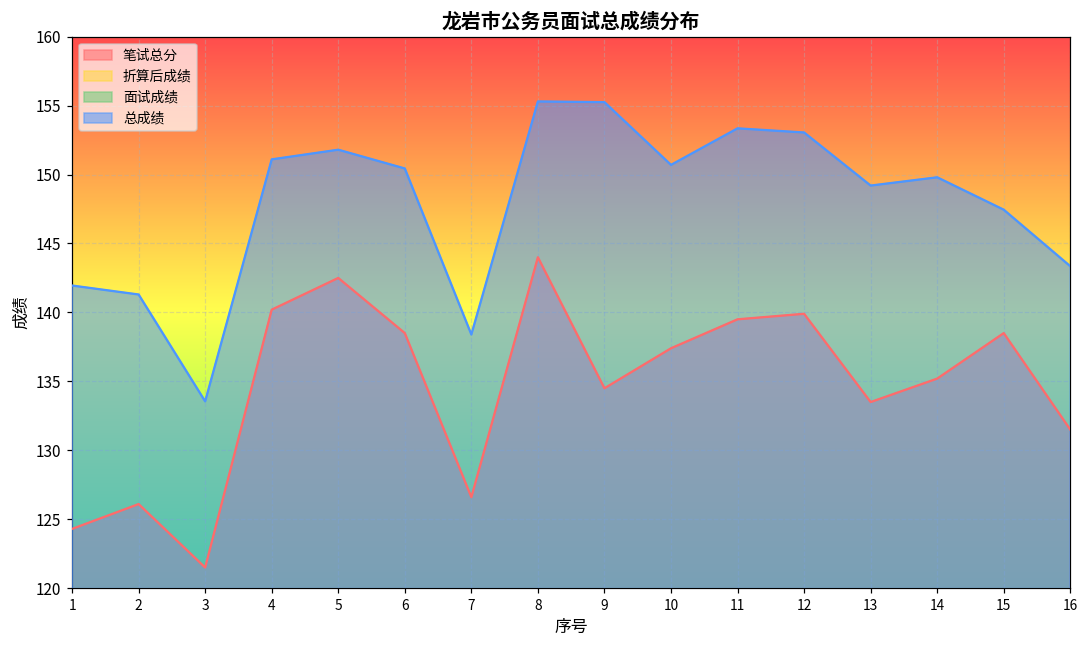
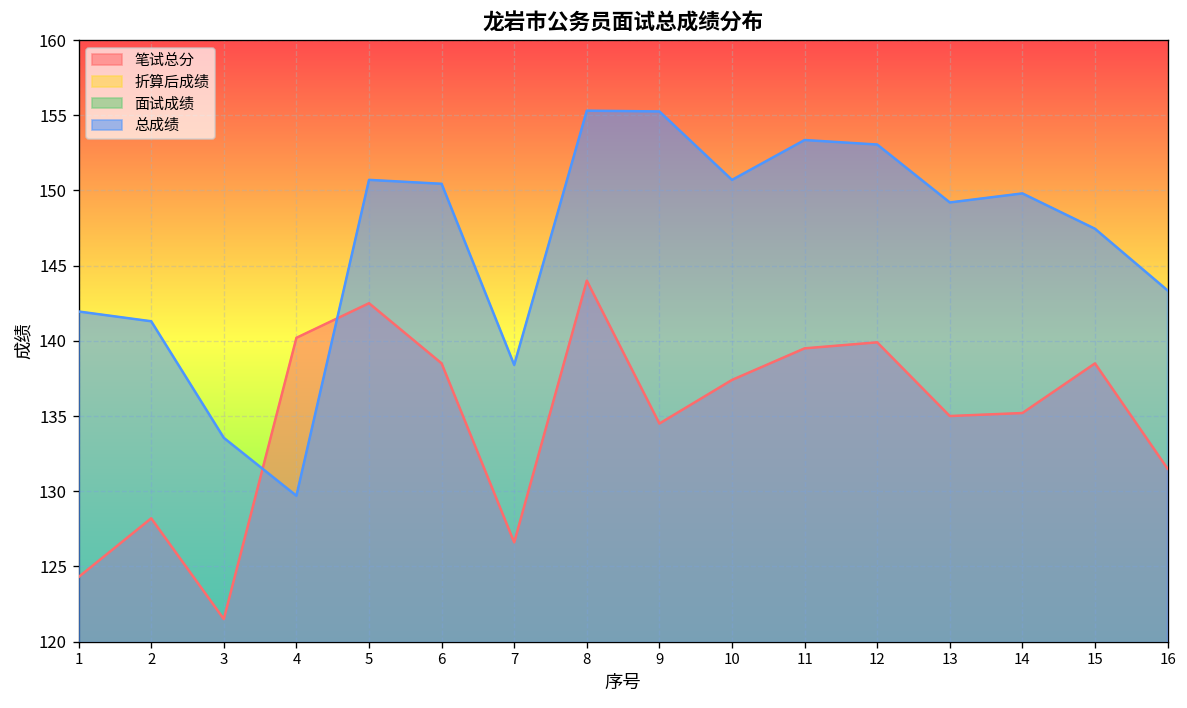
  {
    "笔试总分": {
      "1": 124.3,
-     "2": 126.1,
+     "2": 128.2,
      "3": 121.5,
      "4": 140.2,
      "5": 142.5,
      "6": 138.5,
      "7": 126.6,
      "8": 144.0,
      "9": 134.5,
      "10": 137.4,
      "11": 139.5,
      "12": 139.9,
-     "13": 133.5,
+     "13": 135.0,
      "14": 135.2,
      "15": 138.5,
      "16": 131.5
    },
    "总成绩": {
      "1": 142.0,
      "2": 141.3,
      "3": 133.6,
-     "4": 151.1,
-     "5": 151.8,
+     "4": 129.7,
+     "5": 150.7,
      "6": 150.4,
      "7": 138.4,
      "8": 155.3,
      "9": 155.3,
      "10": 150.7,
      "11": 153.4,
      "12": 153.1,
      "13": 149.2,
      "14": 149.8,
      "15": 147.5,
      "16": 143.4
    }
  }
